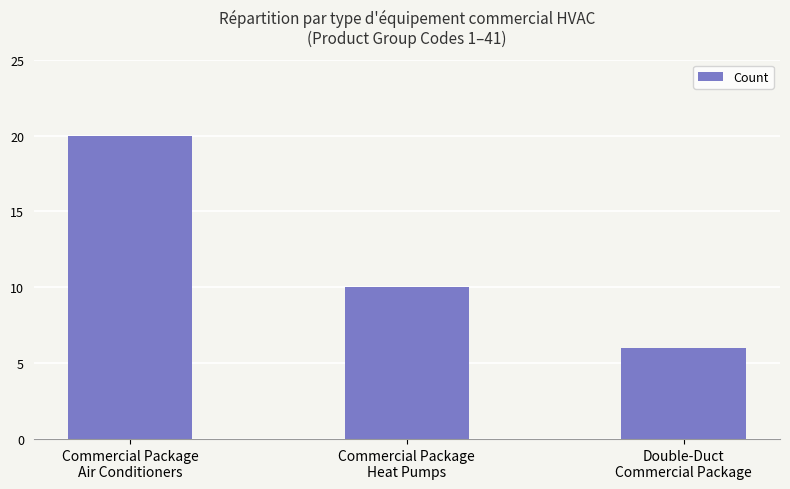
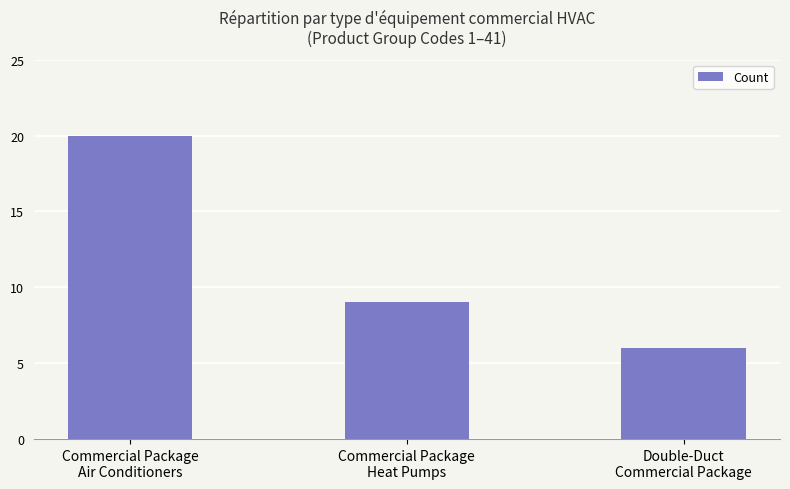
  {
    "Commercial Package Air Conditioners": 20,
-   "Commercial Package Heat Pumps": 10,
+   "Commercial Package Heat Pumps": 9,
    "Double-Duct Commercial Package": 6
  }
